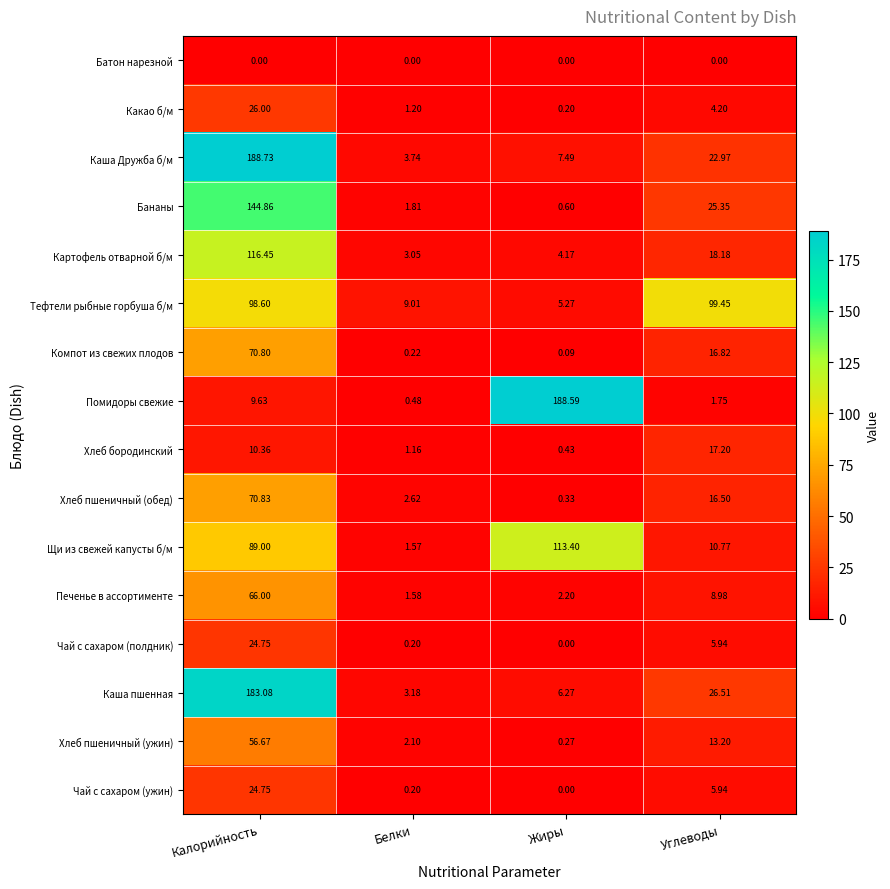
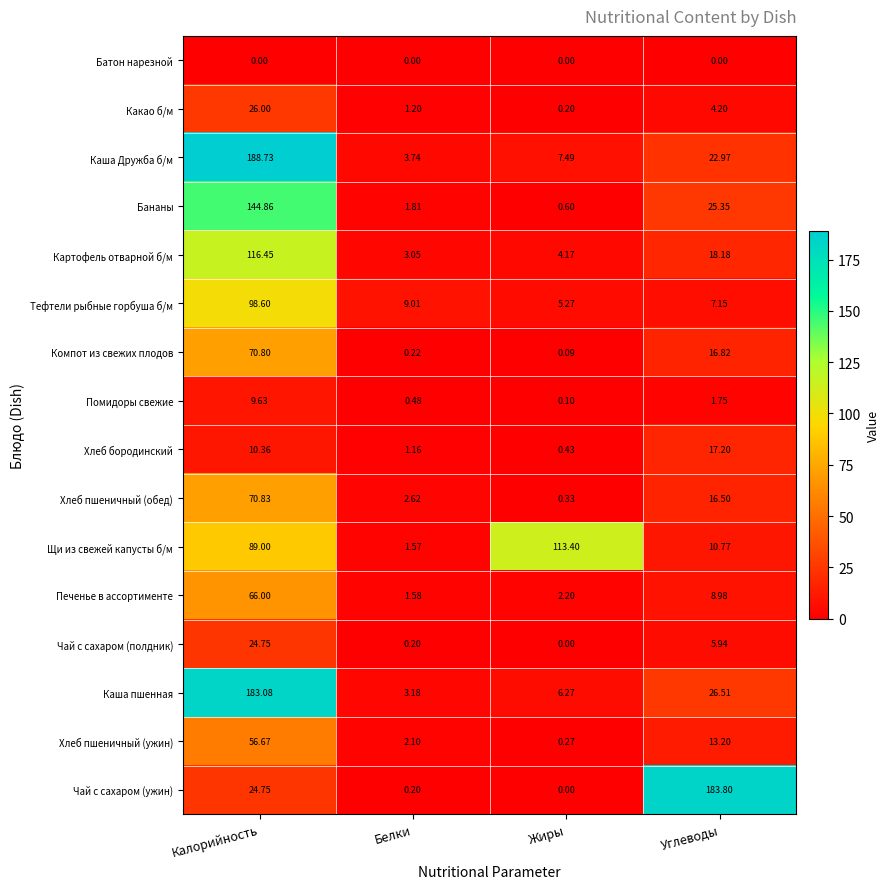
  {
    "Батон нарезной": {
      "Калорийность": 0.00,
      "Белки": 0.00,
      "Жиры": 0.00,
      "Углеводы": 0.00
    },
    "Какао б/м": {
      "Калорийность": 26.00,
      "Белки": 1.20,
      "Жиры": 0.20,
      "Углеводы": 4.20
    },
    "Каша Дружба б/м": {
      "Калорийность": 188.73,
      "Белки": 3.74,
      "Жиры": 7.49,
      "Углеводы": 22.97
    },
    "Бананы": {
      "Калорийность": 144.86,
      "Белки": 1.81,
      "Жиры": 0.60,
      "Углеводы": 25.35
    },
    "Картофель отварной б/м": {
      "Калорийность": 116.45,
      "Белки": 3.05,
      "Жиры": 4.17,
      "Углеводы": 18.18
    },
    "Тефтели рыбные горбуша б/м": {
      "Калорийность": 98.60,
      "Белки": 9.01,
      "Жиры": 5.27,
-     "Углеводы": 99.45
+     "Углеводы": 7.15
    },
    "Компот из свежих плодов": {
      "Калорийность": 70.80,
      "Белки": 0.22,
      "Жиры": 0.09,
      "Углеводы": 16.82
    },
    "Помидоры свежие": {
      "Калорийность": 9.63,
      "Белки": 0.48,
-     "Жиры": 188.59,
+     "Жиры": 0.10,
      "Углеводы": 1.75
    },
    "Хлеб бородинский": {
      "Калорийность": 10.36,
      "Белки": 1.16,
      "Жиры": 0.43,
      "Углеводы": 17.20
    },
    "Хлеб пшеничный (обед)": {
      "Калорийность": 70.83,
      "Белки": 2.62,
      "Жиры": 0.33,
      "Углеводы": 16.50
    },
    "Щи из свежей капусты б/м": {
      "Калорийность": 89.00,
      "Белки": 1.57,
      "Жиры": 113.40,
      "Углеводы": 10.77
    },
    "Печенье в ассортименте": {
      "Калорийность": 66.00,
      "Белки": 1.58,
      "Жиры": 2.20,
      "Углеводы": 8.98
    },
    "Чай с сахаром (полдник)": {
      "Калорийность": 24.75,
      "Белки": 0.20,
      "Жиры": 0.00,
      "Углеводы": 5.94
    },
    "Каша пшенная": {
      "Калорийность": 183.08,
      "Белки": 3.18,
      "Жиры": 6.27,
      "Углеводы": 26.51
    },
    "Хлеб пшеничный (ужин)": {
      "Калорийность": 56.67,
      "Белки": 2.10,
      "Жиры": 0.27,
      "Углеводы": 13.20
    },
    "Чай с сахаром (ужин)": {
      "Калорийность": 24.75,
      "Белки": 0.20,
      "Жиры": 0.00,
-     "Углеводы": 5.94
+     "Углеводы": 183.80
    }
  }
